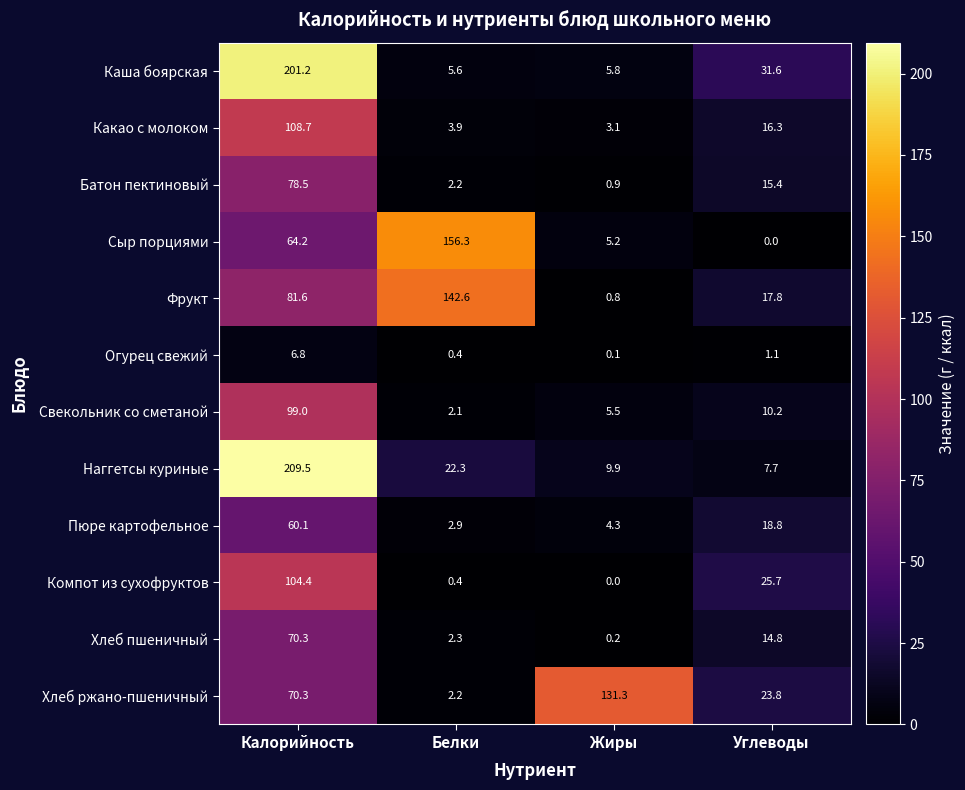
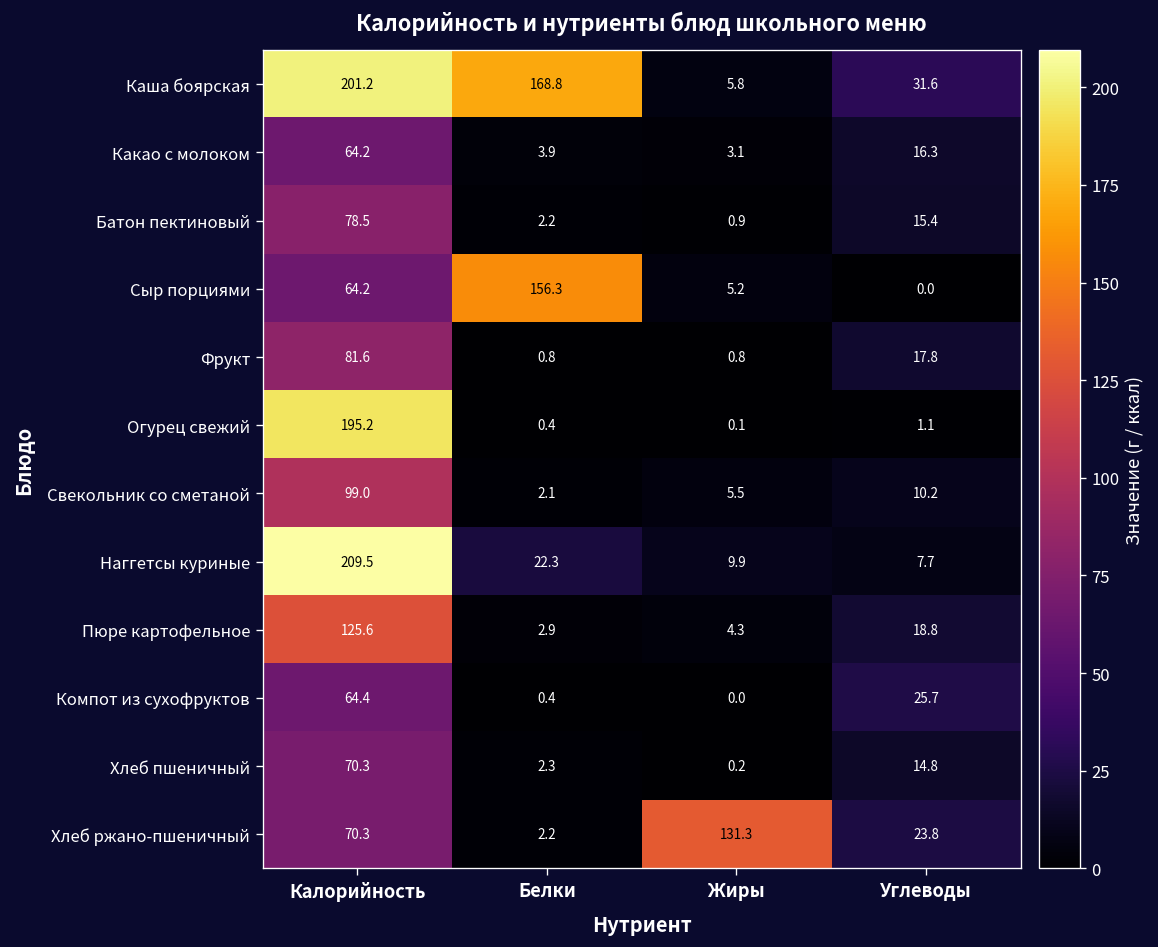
  {
    "Каша боярская": {
      "Калорийность": 201.2,
-     "Белки": 5.6,
+     "Белки": 168.8,
      "Жиры": 5.8,
      "Углеводы": 31.6
    },
    "Какао с молоком": {
-     "Калорийность": 108.7,
+     "Калорийность": 64.2,
      "Белки": 3.9,
      "Жиры": 3.1,
      "Углеводы": 16.3
    },
    "Батон пектиновый": {
      "Калорийность": 78.5,
      "Белки": 2.2,
      "Жиры": 0.9,
      "Углеводы": 15.4
    },
    "Сыр порциями": {
      "Калорийность": 64.2,
      "Белки": 156.3,
      "Жиры": 5.2,
      "Углеводы": 0.0
    },
    "Фрукт": {
      "Калорийность": 81.6,
-     "Белки": 142.6,
+     "Белки": 0.8,
      "Жиры": 0.8,
      "Углеводы": 17.8
    },
    "Огурец свежий": {
-     "Калорийность": 6.8,
+     "Калорийность": 195.2,
      "Белки": 0.4,
      "Жиры": 0.1,
      "Углеводы": 1.1
    },
    "Свекольник со сметаной": {
      "Калорийность": 99.0,
      "Белки": 2.1,
      "Жиры": 5.5,
      "Углеводы": 10.2
    },
    "Наггетсы куриные": {
      "Калорийность": 209.5,
      "Белки": 22.3,
      "Жиры": 9.9,
      "Углеводы": 7.7
    },
    "Пюре картофельное": {
-     "Калорийность": 60.1,
+     "Калорийность": 125.6,
      "Белки": 2.9,
      "Жиры": 4.3,
      "Углеводы": 18.8
    },
    "Компот из сухофруктов": {
-     "Калорийность": 104.4,
+     "Калорийность": 64.4,
      "Белки": 0.4,
      "Жиры": 0.0,
      "Углеводы": 25.7
    },
    "Хлеб пшеничный": {
      "Калорийность": 70.3,
      "Белки": 2.3,
      "Жиры": 0.2,
      "Углеводы": 14.8
    },
    "Хлеб ржано-пшеничный": {
      "Калорийность": 70.3,
      "Белки": 2.2,
      "Жиры": 131.3,
      "Углеводы": 23.8
    }
  }
